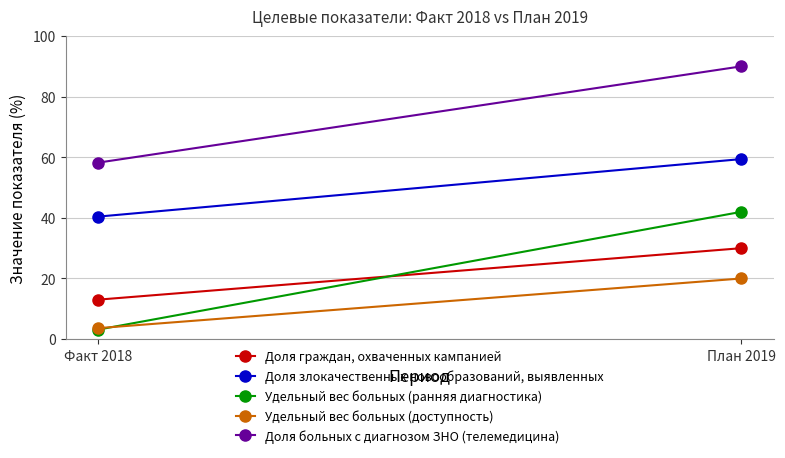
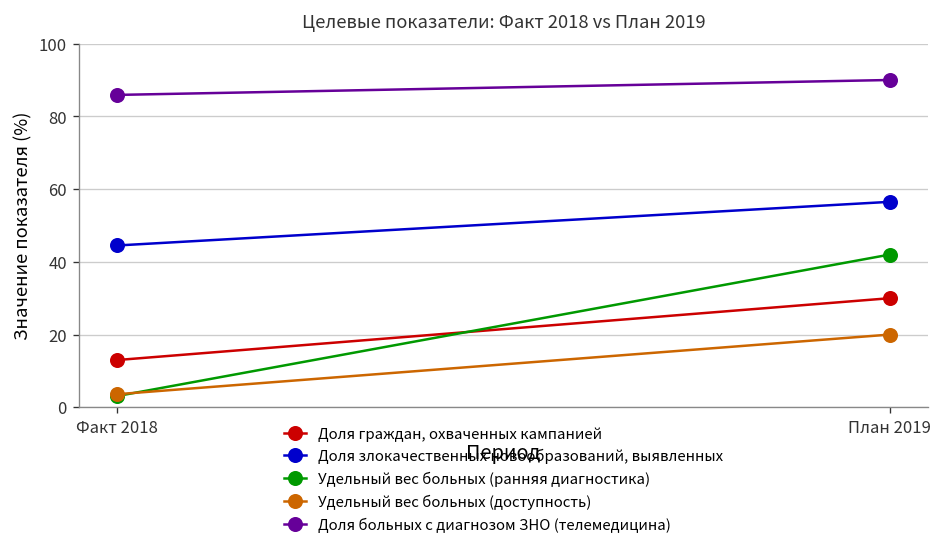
  {
    "Доля граждан, охваченных кампанией": {
      "Факт 2018": 13,
      "План 2019": 30
    },
    "Доля злокачественных новообразований, выявленных": {
-     "Факт 2018": 40,
-     "План 2019": 59
+     "Факт 2018": 45,
+     "План 2019": 57
    },
    "Удельный вес больных (ранняя диагностика)": {
      "План 2019": 42
    },
    "Удельный вес больных (доступность)": {
      "План 2019": 20
    },
    "Доля больных с диагнозом ЗНО (телемедицина)": {
-     "Факт 2018": 58,
+     "Факт 2018": 86,
      "План 2019": 90
    }
  }
